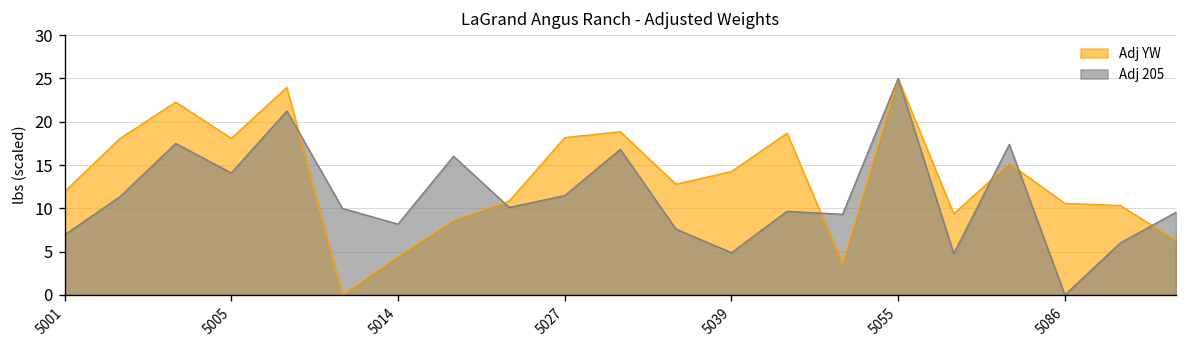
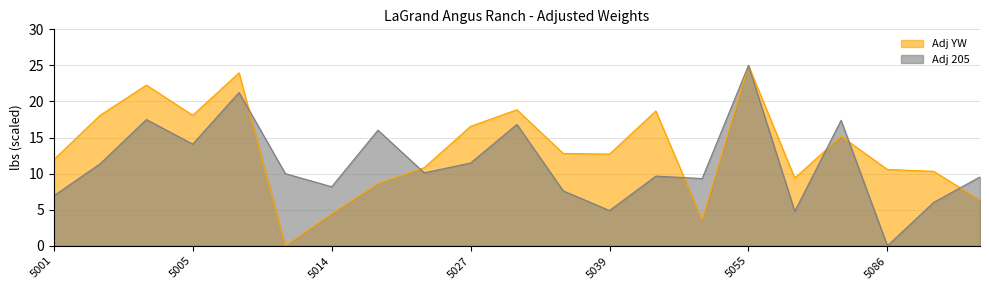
  {
    "Adj YW": {
      "5001": 12,
      "5005": 18,
      "5014": 4,
-     "5027": 18,
-     "5039": 14,
+     "5027": 17,
+     "5039": 13,
      "5086": 11
    },
    "Adj 205": {
      "5001": 7,
      "5005": 14,
      "5014": 8,
      "5027": 11,
      "5039": 5,
      "5086": 0
    }
  }
